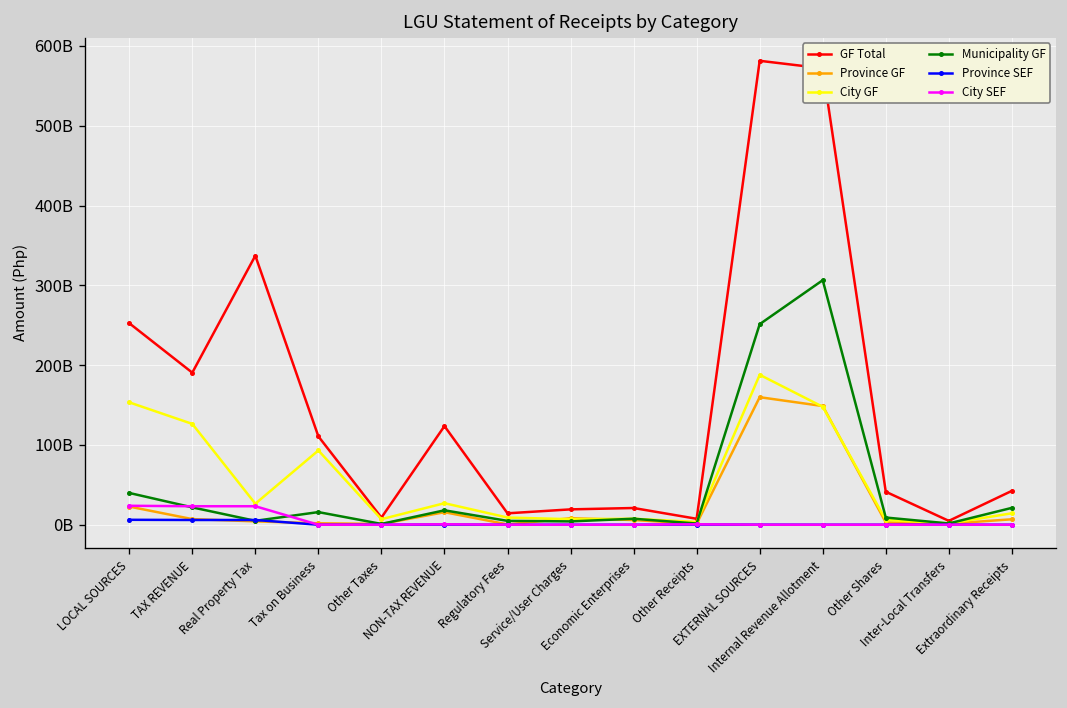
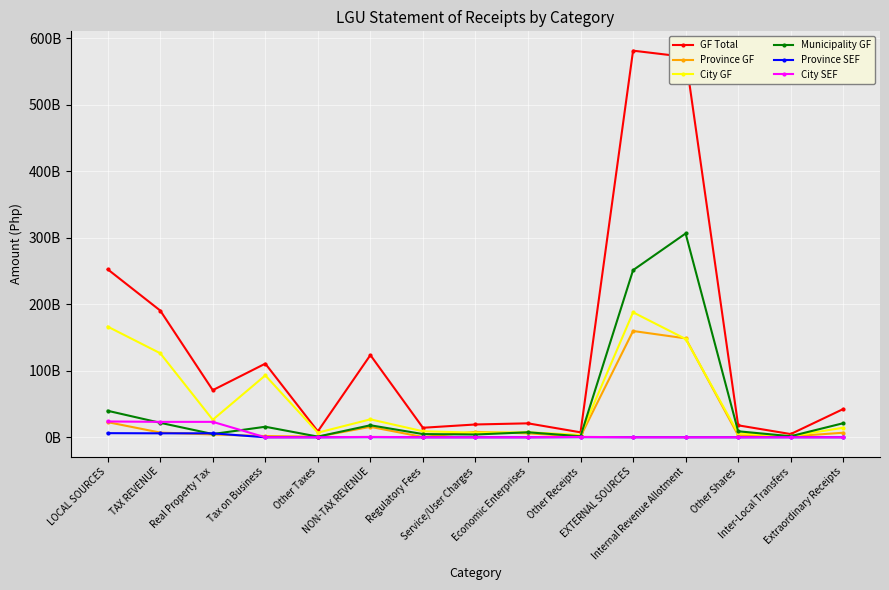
  {
    "GF Total": {
      "LOCAL SOURCES": 250000000000,
      "TAX REVENUE": 190000000000,
-     "Real Property Tax": 340000000000,
+     "Real Property Tax": 70000000000,
      "Tax on Business": 110000000000,
      "NON-TAX REVENUE": 120000000000,
      "Regulatory Fees": 10000000000,
      "Service/User Charges": 20000000000,
      "Economic Enterprises": 20000000000,
      "Other Receipts": 10000000000,
      "EXTERNAL SOURCES": 580000000000,
-     "Other Shares": 40000000000,
+     "Other Shares": 20000000000,
      "Extraordinary Receipts": 40000000000
    },
    "Province GF": {
      "EXTERNAL SOURCES": 160000000000,
      "Extraordinary Receipts": 10000000000
    },
    "City GF": {
-     "LOCAL SOURCES": 150000000000,
+     "LOCAL SOURCES": 170000000000,
      "TAX REVENUE": 130000000000,
      "Tax on Business": 90000000000,
      "NON-TAX REVENUE": 30000000000,
      "Regulatory Fees": 10000000000,
      "EXTERNAL SOURCES": 190000000000,
      "Extraordinary Receipts": 10000000000
    },
    "Municipality GF": {
      "LOCAL SOURCES": 40000000000,
      "Tax on Business": 20000000000,
      "Regulatory Fees": 0,
      "EXTERNAL SOURCES": 250000000000,
      "Internal Revenue Allotment": 310000000000,
      "Extraordinary Receipts": 20000000000
    },
    "Province SEF": {
      "LOCAL SOURCES": 10000000000
    }
  }
